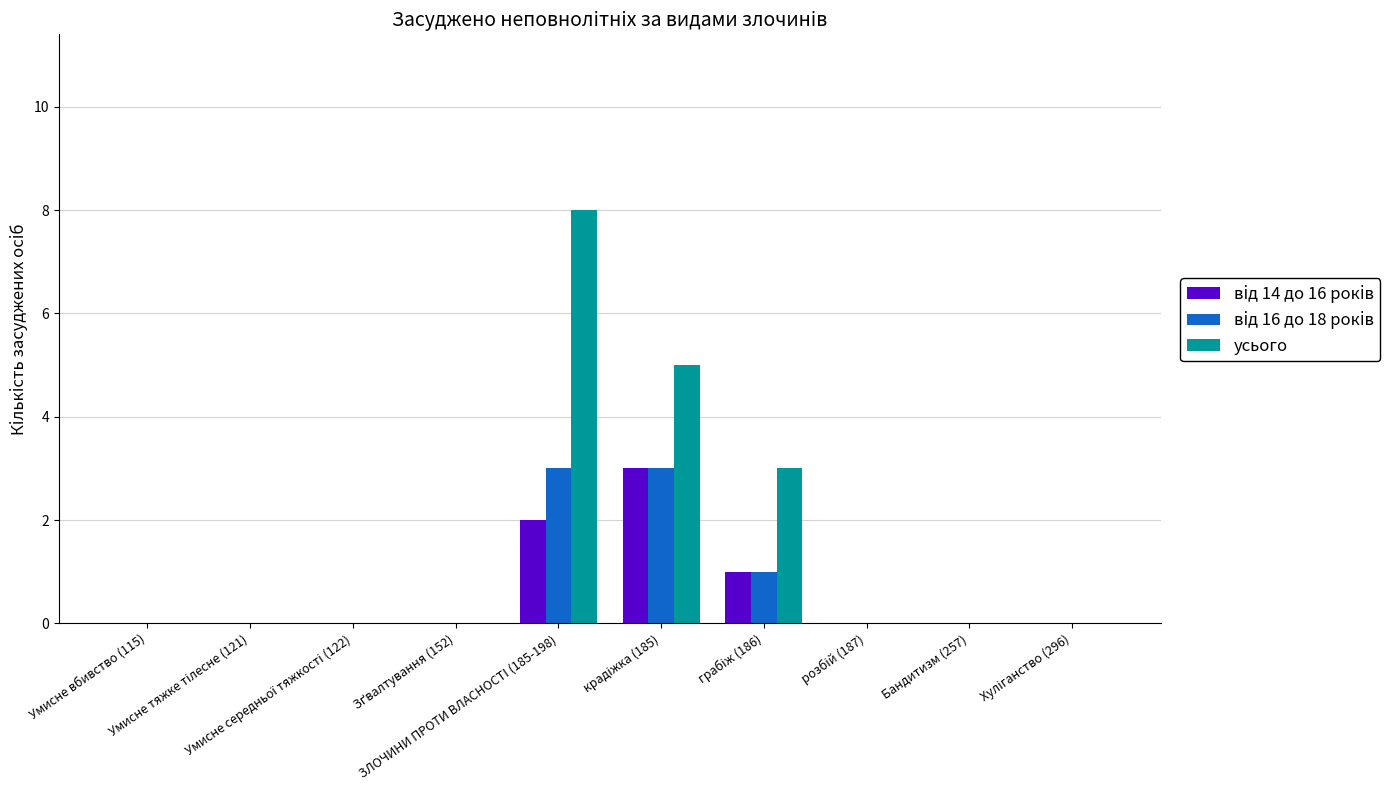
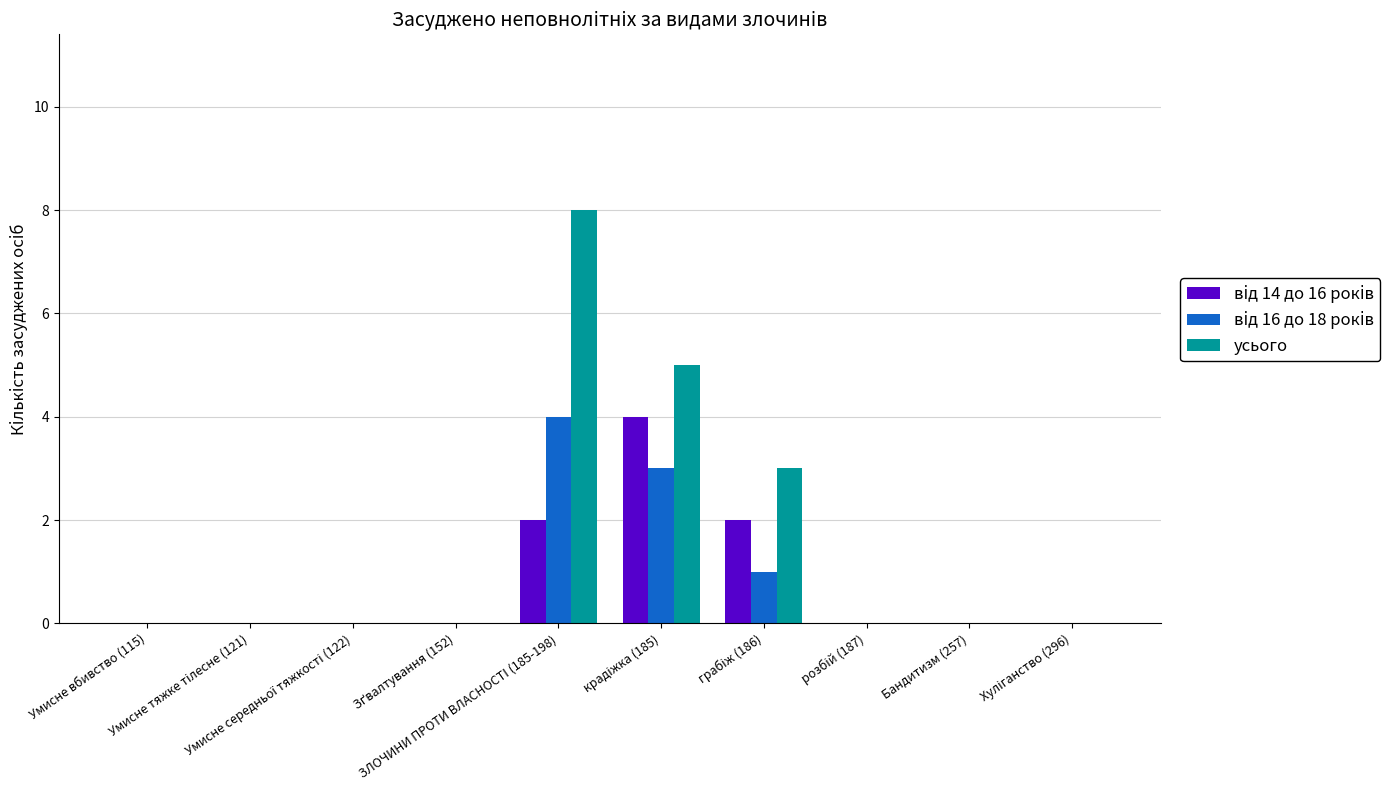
  {
    "від 14 до 16 років": {
      "Умисне вбивство (115)": 0,
      "Умисне тяжке тілесне (121)": 0,
      "Умисне середньої тяжкості (122)": 0,
      "Зґвалтування (152)": 0,
      "ЗЛОЧИНИ ПРОТИ ВЛАСНОСТІ (185-198)": 2,
-     "крадіжка (185)": 3,
-     "грабіж (186)": 1,
+     "крадіжка (185)": 4,
+     "грабіж (186)": 2,
      "розбій (187)": 0,
      "Бандитизм (257)": 0,
      "Хуліганство (296)": 0
    },
    "від 16 до 18 років": {
      "Умисне вбивство (115)": 0,
      "Умисне тяжке тілесне (121)": 0,
      "Умисне середньої тяжкості (122)": 0,
      "Зґвалтування (152)": 0,
-     "ЗЛОЧИНИ ПРОТИ ВЛАСНОСТІ (185-198)": 3,
+     "ЗЛОЧИНИ ПРОТИ ВЛАСНОСТІ (185-198)": 4,
      "крадіжка (185)": 3,
      "грабіж (186)": 1,
      "розбій (187)": 0,
      "Бандитизм (257)": 0,
      "Хуліганство (296)": 0
    },
    "усього": {
      "Умисне вбивство (115)": 0,
      "Умисне тяжке тілесне (121)": 0,
      "Умисне середньої тяжкості (122)": 0,
      "Зґвалтування (152)": 0,
      "ЗЛОЧИНИ ПРОТИ ВЛАСНОСТІ (185-198)": 8,
      "крадіжка (185)": 5,
      "грабіж (186)": 3,
      "розбій (187)": 0,
      "Бандитизм (257)": 0,
      "Хуліганство (296)": 0
    }
  }
